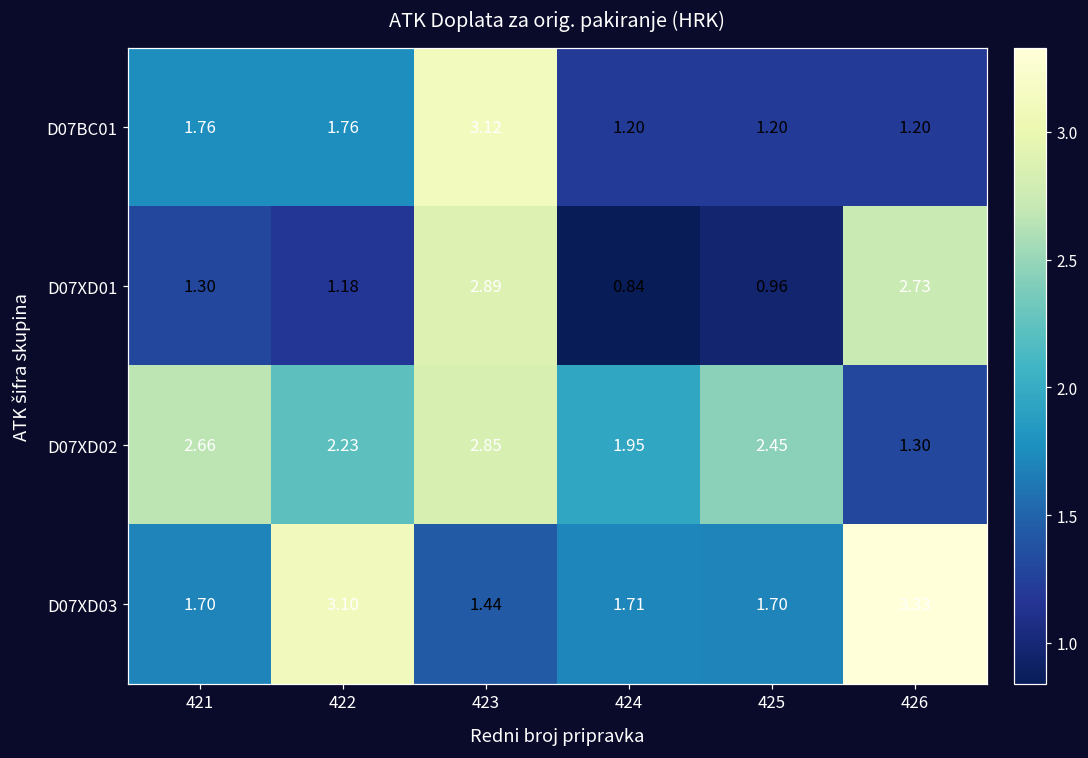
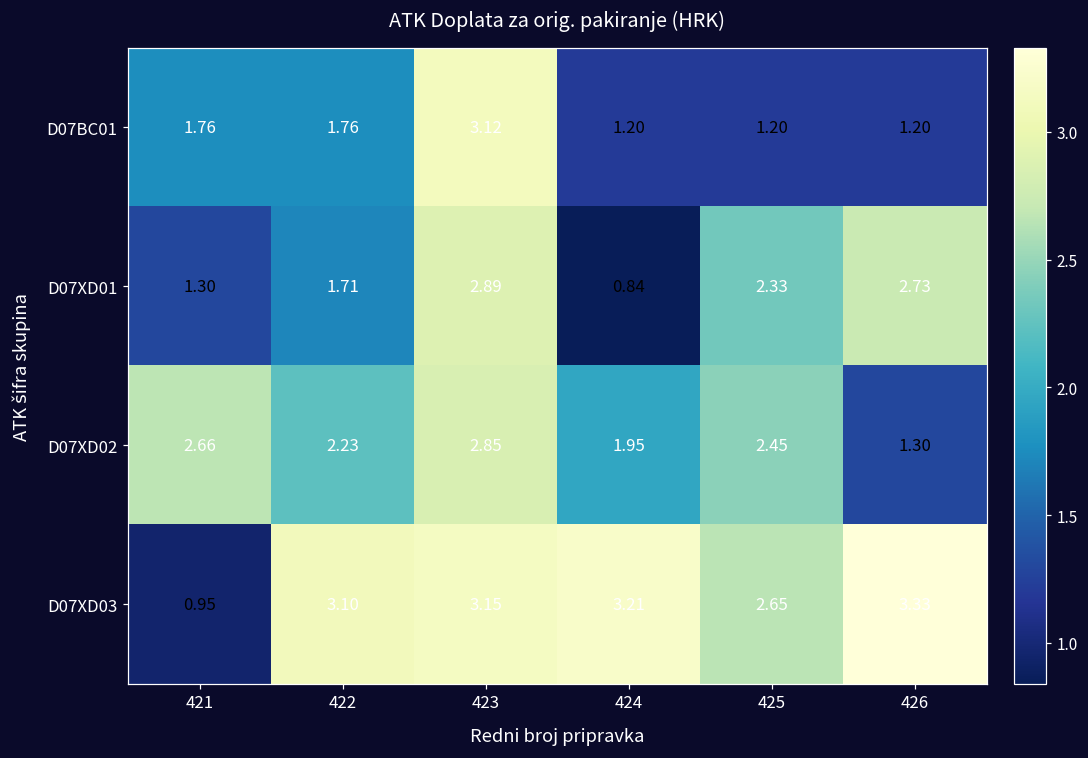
  {
    "D07BC01": {
      "421": 1.76,
      "422": 1.76,
      "423": 3.12,
      "424": 1.20,
      "425": 1.20,
      "426": 1.20
    },
    "D07XD01": {
      "421": 1.30,
-     "422": 1.18,
+     "422": 1.71,
      "423": 2.89,
      "424": 0.84,
-     "425": 0.96,
+     "425": 2.33,
      "426": 2.73
    },
    "D07XD02": {
      "421": 2.66,
      "422": 2.23,
      "423": 2.85,
      "424": 1.95,
      "425": 2.45,
      "426": 1.30
    },
    "D07XD03": {
-     "421": 1.70,
+     "421": 0.95,
      "422": 3.10,
-     "423": 1.44,
-     "424": 1.71,
-     "425": 1.70
+     "423": 3.15,
+     "424": 3.21,
+     "425": 2.65
    }
  }
